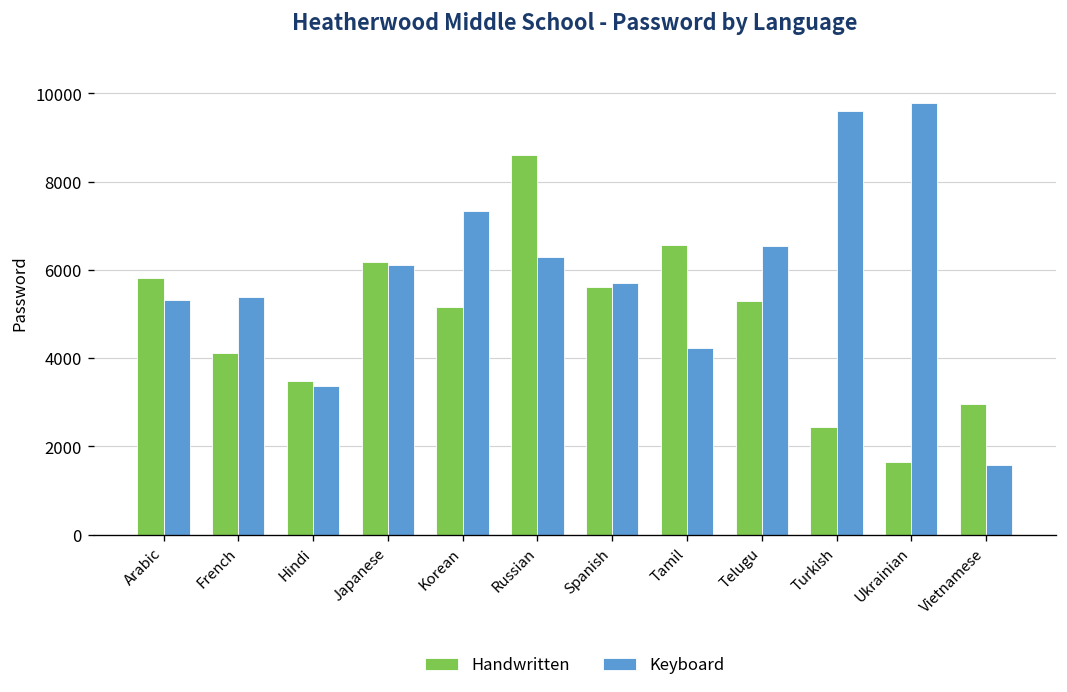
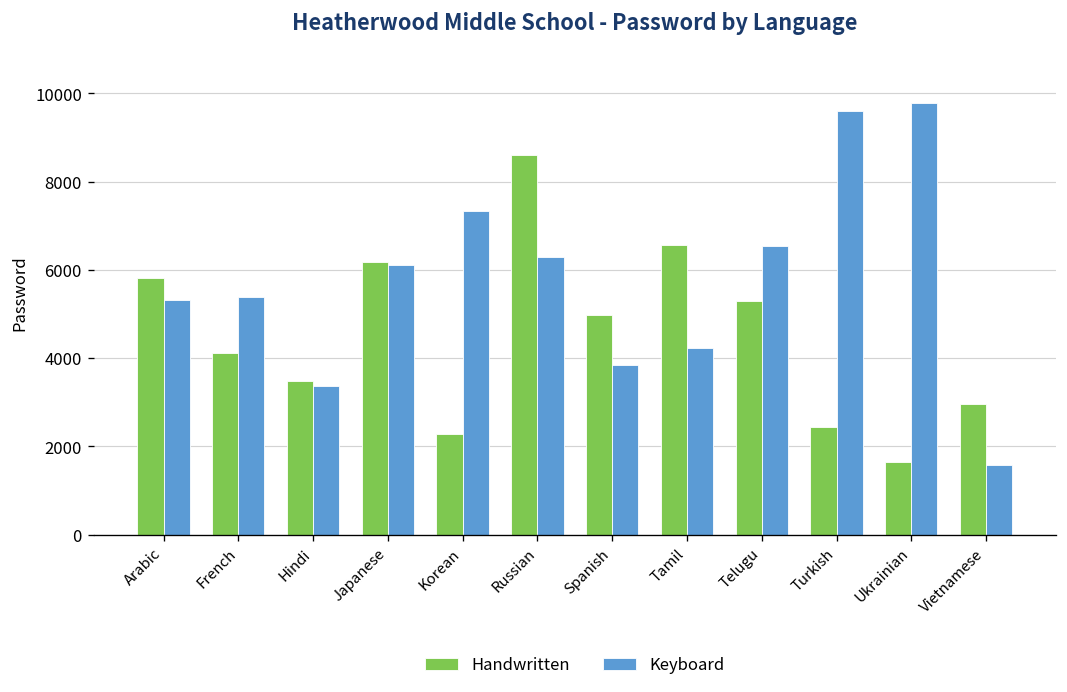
  {
    "Handwritten": {
      "Arabic": 5800,
      "French": 4100,
      "Hindi": 3500,
      "Japanese": 6200,
-     "Korean": 5200,
+     "Korean": 2300,
      "Russian": 8600,
-     "Spanish": 5600,
+     "Spanish": 5000,
      "Tamil": 6600,
      "Telugu": 5300,
      "Turkish": 2400,
      "Ukrainian": 1600,
      "Vietnamese": 3000
    },
    "Keyboard": {
      "Arabic": 5300,
      "French": 5400,
      "Hindi": 3400,
      "Japanese": 6100,
      "Korean": 7300,
      "Russian": 6300,
-     "Spanish": 5700,
+     "Spanish": 3800,
      "Tamil": 4200,
      "Telugu": 6500,
      "Turkish": 9600,
      "Ukrainian": 9800,
      "Vietnamese": 1600
    }
  }
